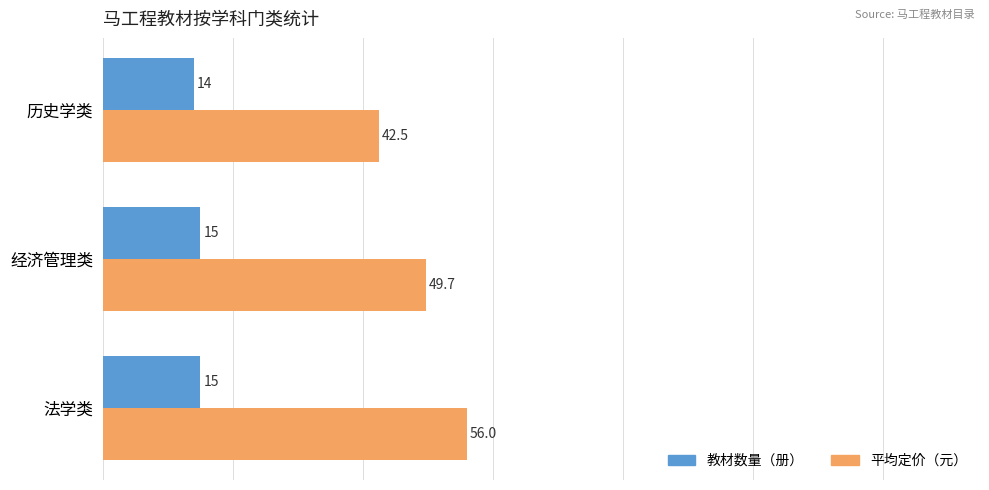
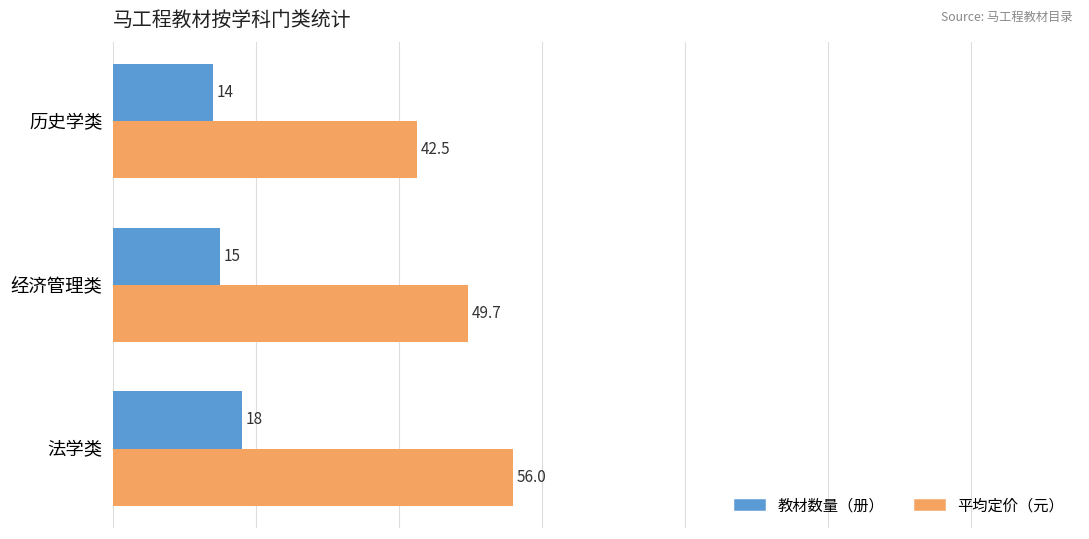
  {
    "教材数量（册）": {
      "历史学类": 14,
      "经济管理类": 15,
-     "法学类": 15
+     "法学类": 18
    },
    "平均定价（元）": {
      "历史学类": 42.5,
      "经济管理类": 49.7,
      "法学类": 56.0
    }
  }
